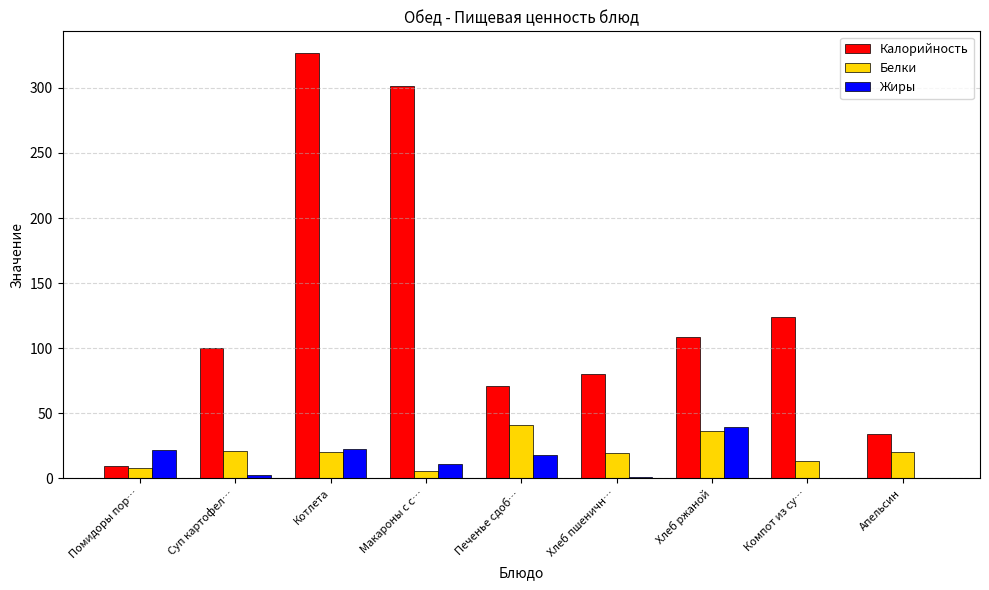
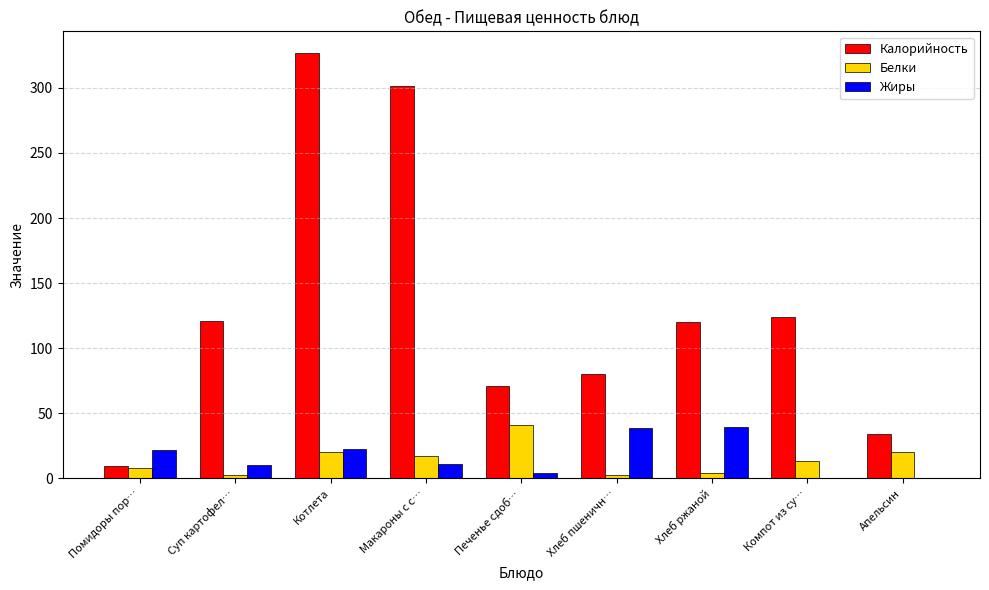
  {
    "Калорийность": {
      "Помидоры пор…": 10,
-     "Суп картофел…": 100,
+     "Суп картофел…": 121,
      "Котлета": 327,
      "Макароны с с…": 302,
      "Печенье сдоб…": 71,
      "Хлеб пшеничн…": 80,
-     "Хлеб ржаной": 109,
+     "Хлеб ржаной": 120,
      "Компот из су…": 124,
      "Апельсин": 34
    },
    "Белки": {
      "Помидоры пор…": 8,
-     "Суп картофел…": 21,
+     "Суп картофел…": 3,
      "Котлета": 21,
-     "Макароны с с…": 6,
+     "Макароны с с…": 17,
      "Печенье сдоб…": 41,
-     "Хлеб пшеничн…": 20,
-     "Хлеб ржаной": 37,
+     "Хлеб пшеничн…": 3,
+     "Хлеб ржаной": 4,
      "Компот из су…": 13,
      "Апельсин": 20
    },
    "Жиры": {
      "Помидоры пор…": 22,
-     "Суп картофел…": 3,
+     "Суп картофел…": 11,
      "Котлета": 22,
      "Макароны с с…": 11,
-     "Печенье сдоб…": 18,
-     "Хлеб пшеничн…": 1,
+     "Печенье сдоб…": 4,
+     "Хлеб пшеничн…": 39,
      "Хлеб ржаной": 40,
      "Компот из су…": 0
    }
  }
